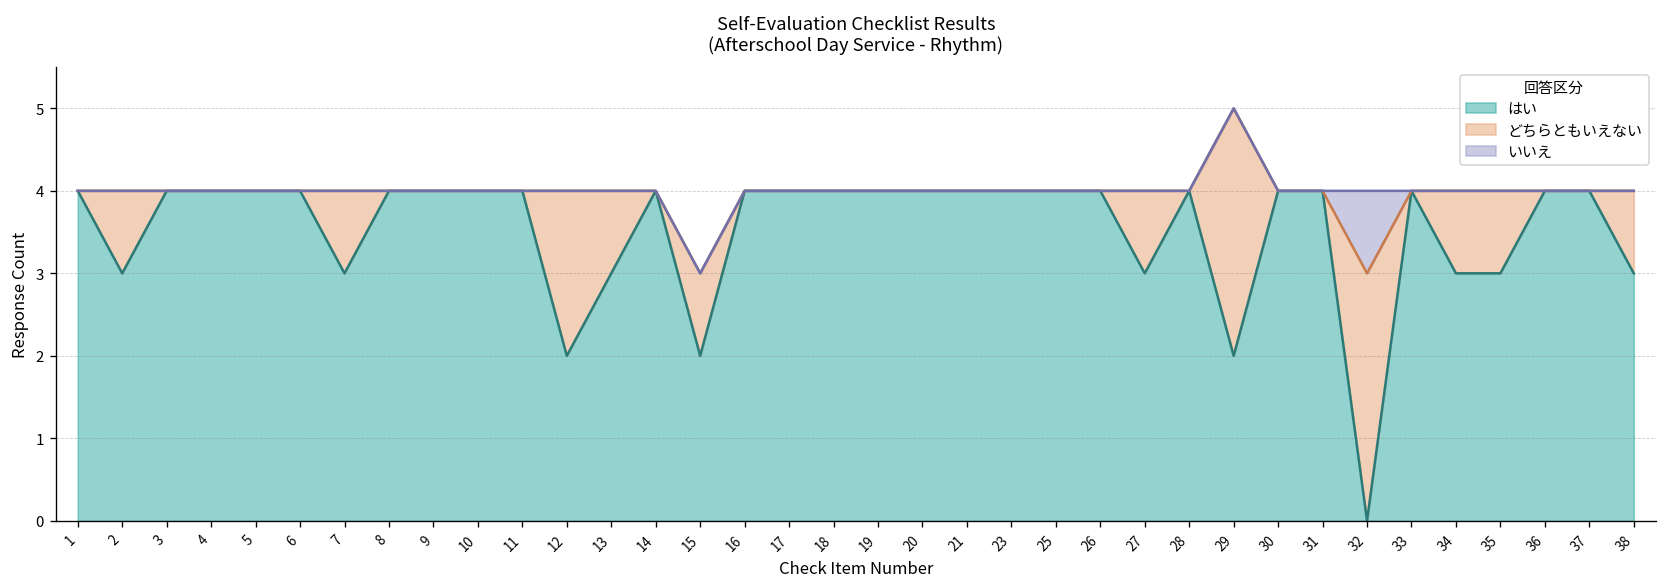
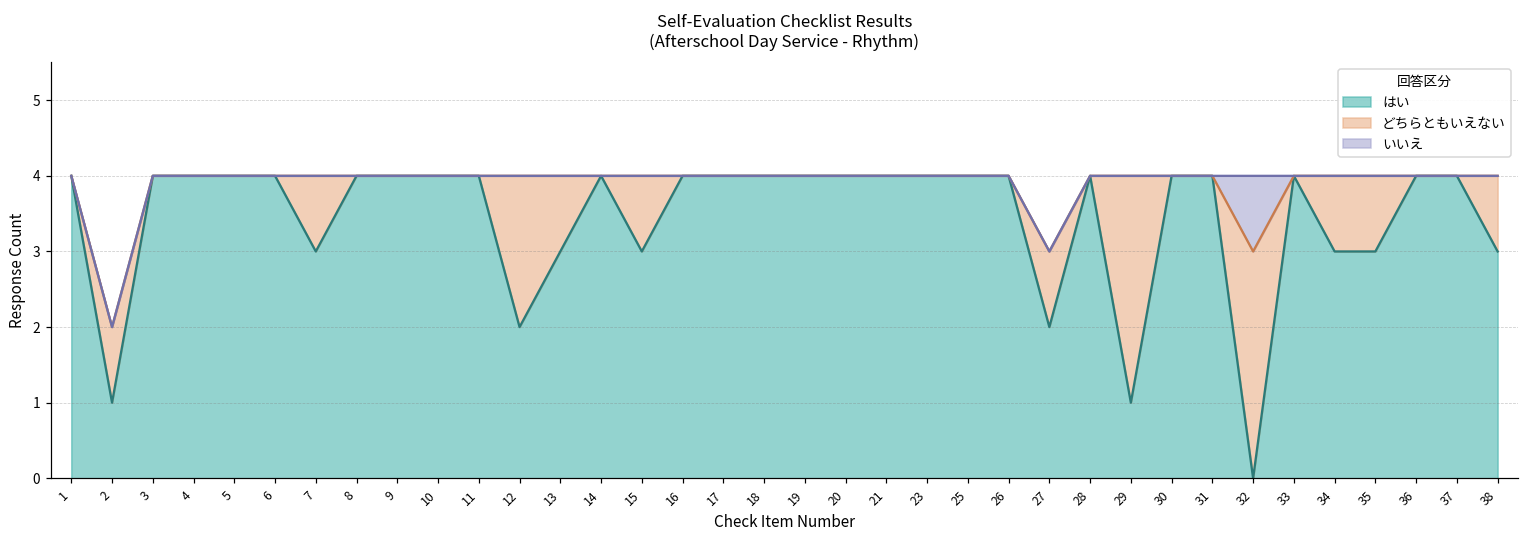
  {
    "はい": {
-     "2": 3,
+     "2": 1,
      "7": 3,
      "12": 2,
      "13": 3,
-     "15": 2,
-     "27": 3,
-     "29": 2,
+     "15": 3,
+     "27": 2,
+     "29": 1,
      "32": 0,
      "34": 3,
      "35": 3,
      "38": 3
    },
    "どちらともいえない": {
      "32": 3
    },
    "いいえ": {
      "32": 4
    }
  }
